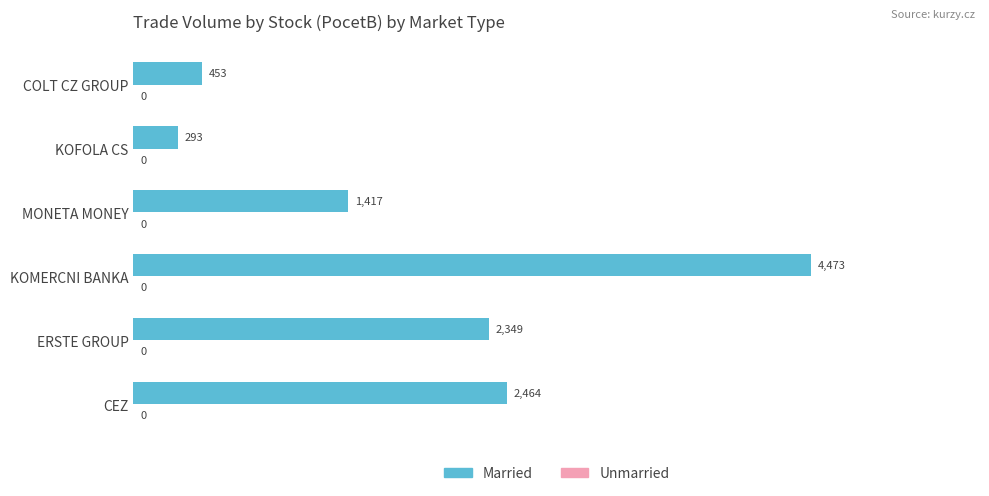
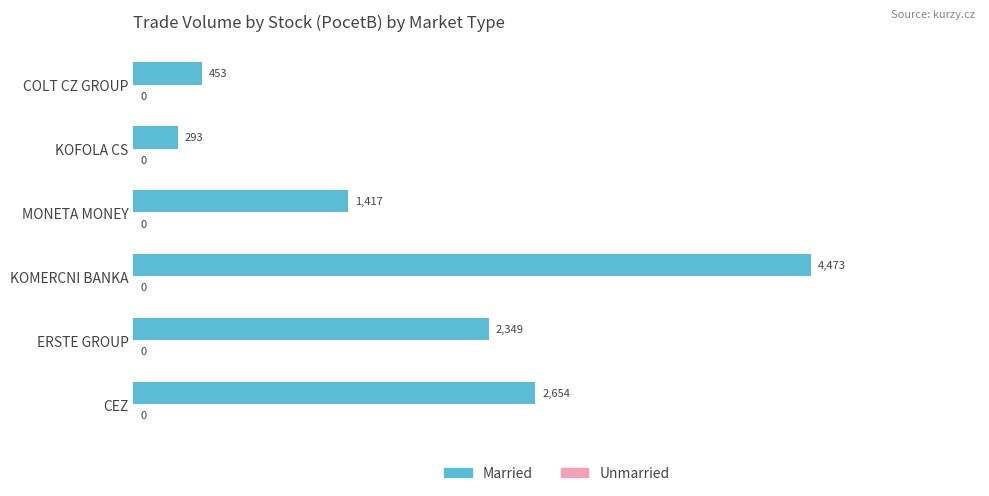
  {
    "Married": {
      "COLT CZ GROUP": "453",
      "KOFOLA CS": "293",
      "MONETA MONEY": "1,417",
      "KOMERCNI BANKA": "4,473",
      "ERSTE GROUP": "2,349",
-     "CEZ": "2,464"
+     "CEZ": "2,654"
    },
    "Unmarried": {
      "COLT CZ GROUP": "0",
      "KOFOLA CS": "0",
      "MONETA MONEY": "0",
      "KOMERCNI BANKA": "0",
      "ERSTE GROUP": "0",
      "CEZ": "0"
    }
  }
